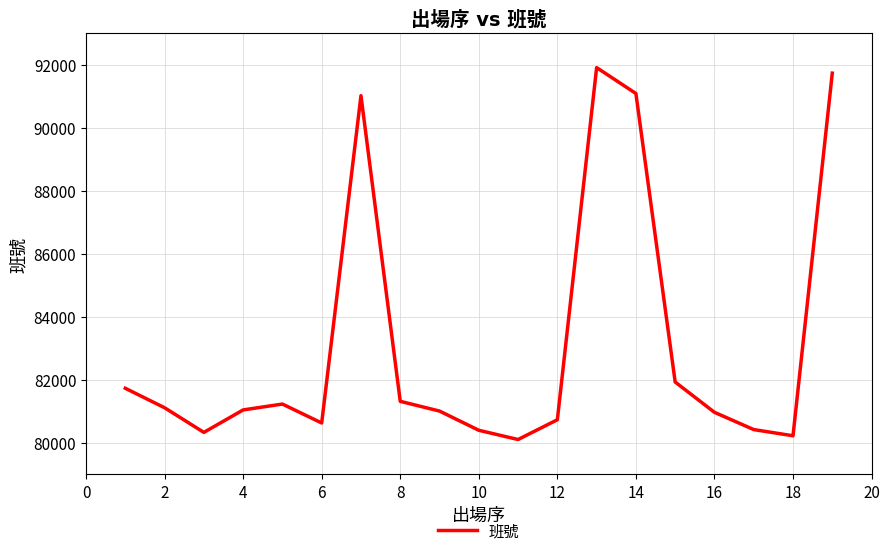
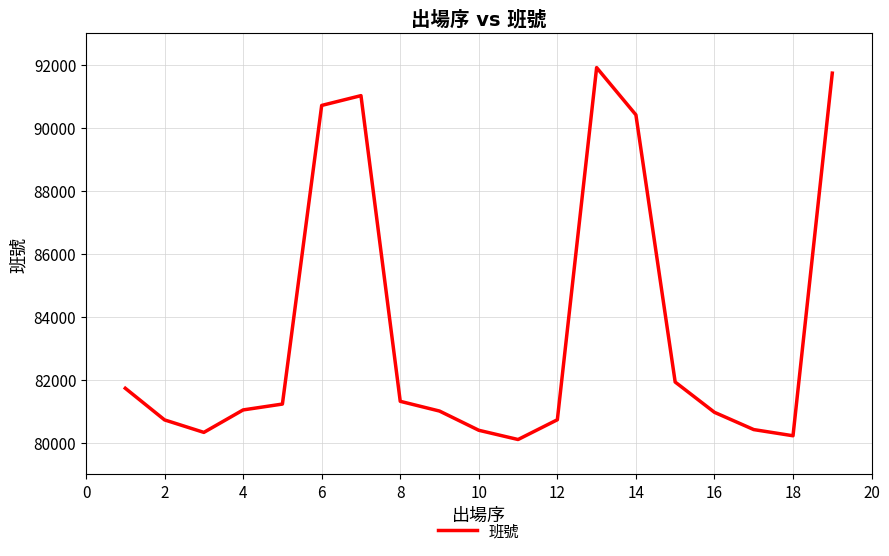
  {
-   "2": 81100,
+   "2": 80700,
    "4": 81000,
-   "6": 80600,
+   "6": 90700,
    "8": 81300,
    "10": 80400,
    "12": 80700,
-   "14": 91100,
+   "14": 90400,
    "16": 81000,
    "18": 80200
  }
